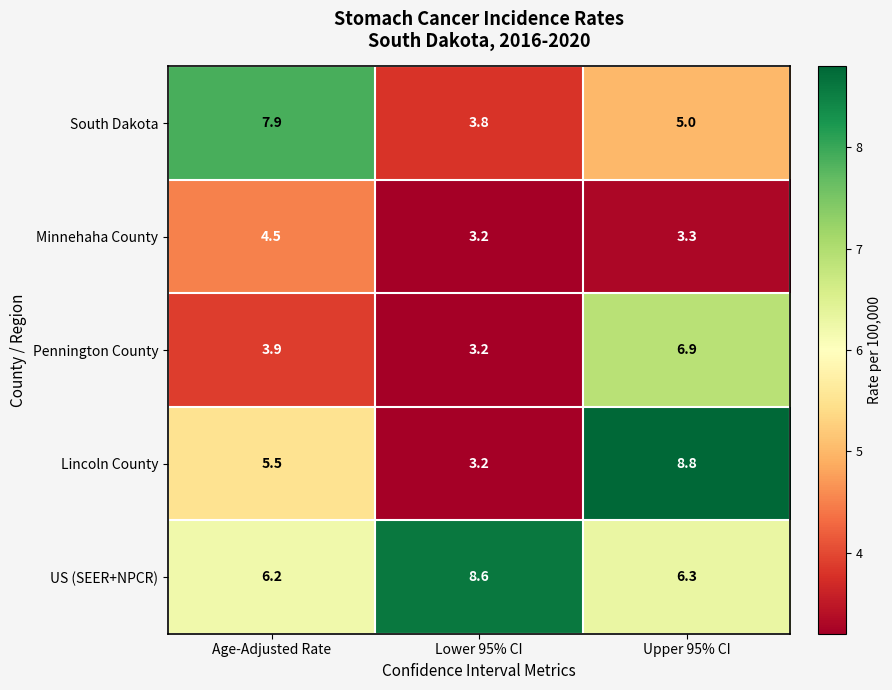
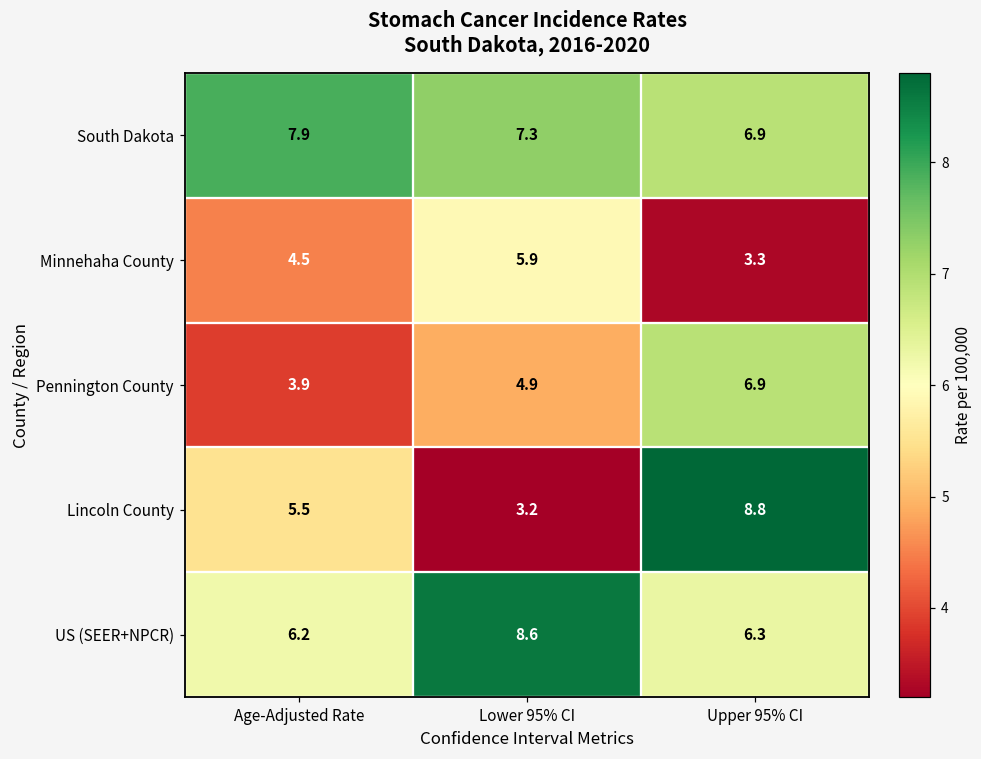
  {
    "South Dakota": {
      "Age-Adjusted Rate": 7.9,
-     "Lower 95% CI": 3.8,
-     "Upper 95% CI": 5.0
+     "Lower 95% CI": 7.3,
+     "Upper 95% CI": 6.9
    },
    "Minnehaha County": {
      "Age-Adjusted Rate": 4.5,
-     "Lower 95% CI": 3.2,
+     "Lower 95% CI": 5.9,
      "Upper 95% CI": 3.3
    },
    "Pennington County": {
      "Age-Adjusted Rate": 3.9,
-     "Lower 95% CI": 3.2,
+     "Lower 95% CI": 4.9,
      "Upper 95% CI": 6.9
    },
    "Lincoln County": {
      "Age-Adjusted Rate": 5.5,
      "Lower 95% CI": 3.2,
      "Upper 95% CI": 8.8
    },
    "US (SEER+NPCR)": {
      "Age-Adjusted Rate": 6.2,
      "Lower 95% CI": 8.6,
      "Upper 95% CI": 6.3
    }
  }
